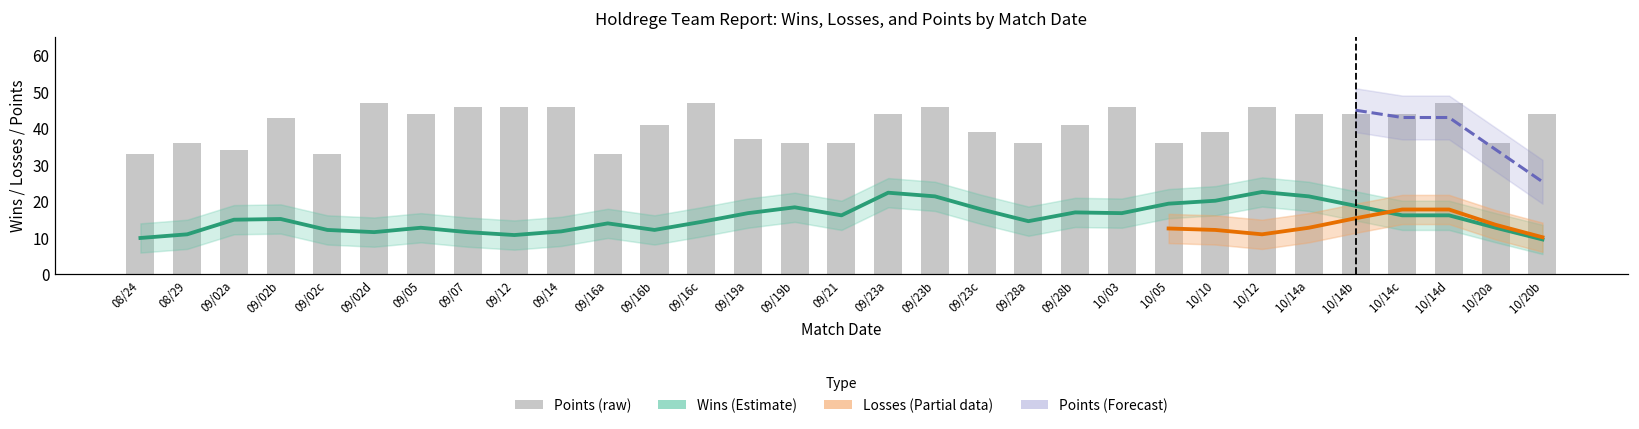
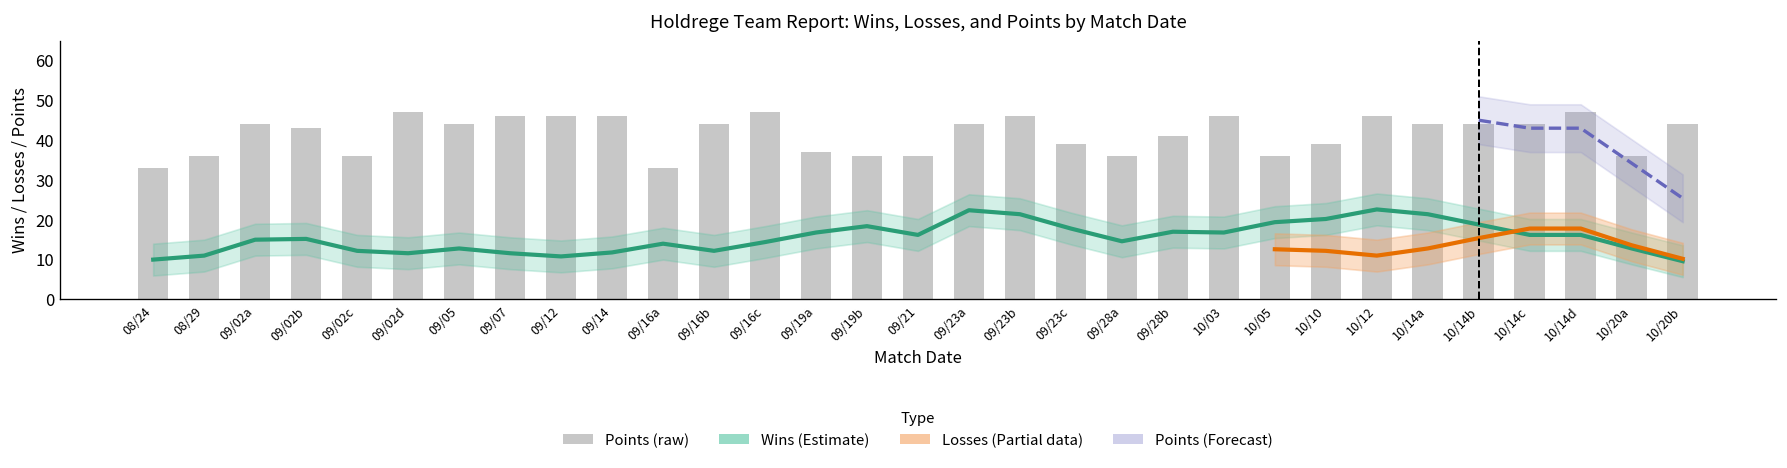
  {
    "Points (raw)": {
      "08/24": 33,
      "08/29": 36,
-     "09/02a": 34,
+     "09/02a": 44,
      "09/02b": 43,
-     "09/02c": 33,
+     "09/02c": 36,
      "09/02d": 47,
      "09/05": 44,
      "09/07": 46,
      "09/12": 46,
      "09/14": 46,
      "09/16a": 33,
-     "09/16b": 41,
+     "09/16b": 44,
      "09/16c": 47,
      "09/19a": 37,
      "09/19b": 36,
      "09/21": 36,
      "09/23a": 44,
      "09/23b": 46,
      "09/23c": 39,
      "09/28a": 36,
      "09/28b": 41,
      "10/03": 46,
      "10/05": 36,
      "10/10": 39,
      "10/12": 46,
      "10/14a": 44,
      "10/14b": 44,
      "10/14c": 44,
      "10/14d": 47,
      "10/20a": 36,
      "10/20b": 44
    }
  }
